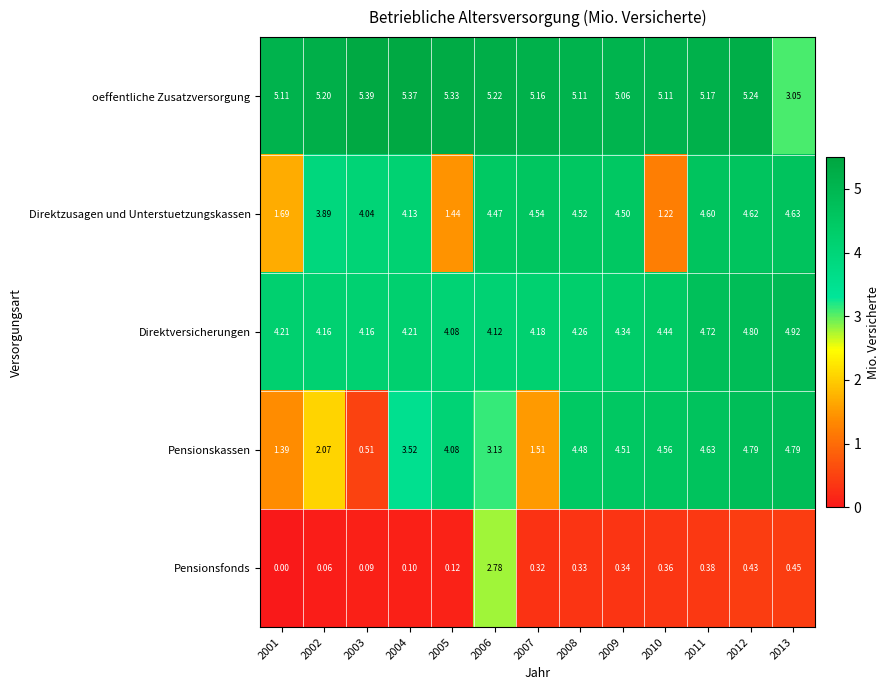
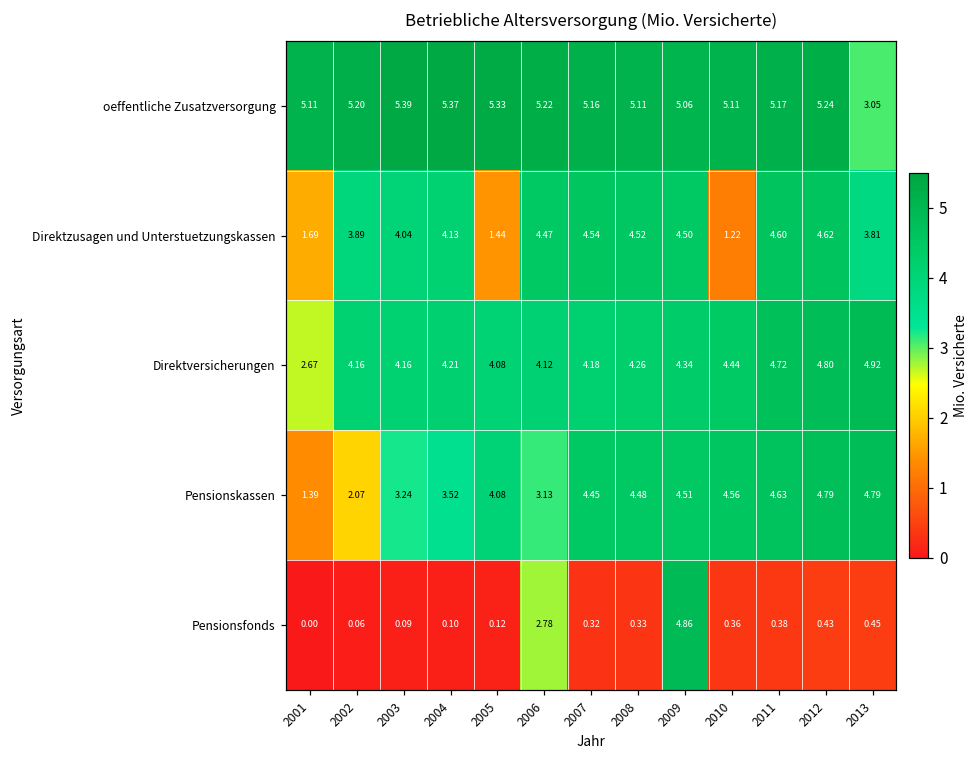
  {
    "oeffentliche Zusatzversorgung": {
      "2001": 5.11,
      "2002": 5.20,
      "2003": 5.39,
      "2004": 5.37,
      "2005": 5.33,
      "2006": 5.22,
      "2007": 5.16,
      "2008": 5.11,
      "2009": 5.06,
      "2010": 5.11,
      "2011": 5.17,
      "2012": 5.24,
      "2013": 3.05
    },
    "Direktzusagen und Unterstuetzungskassen": {
      "2001": 1.69,
      "2002": 3.89,
      "2003": 4.04,
      "2004": 4.13,
      "2005": 1.44,
      "2006": 4.47,
      "2007": 4.54,
      "2008": 4.52,
      "2009": 4.50,
      "2010": 1.22,
      "2011": 4.60,
      "2012": 4.62,
-     "2013": 4.63
+     "2013": 3.81
    },
    "Direktversicherungen": {
-     "2001": 4.21,
+     "2001": 2.67,
      "2002": 4.16,
      "2003": 4.16,
      "2004": 4.21,
      "2005": 4.08,
      "2006": 4.12,
      "2007": 4.18,
      "2008": 4.26,
      "2009": 4.34,
      "2010": 4.44,
      "2011": 4.72,
      "2012": 4.80,
      "2013": 4.92
    },
    "Pensionskassen": {
      "2001": 1.39,
      "2002": 2.07,
-     "2003": 0.51,
+     "2003": 3.24,
      "2004": 3.52,
      "2005": 4.08,
      "2006": 3.13,
-     "2007": 1.51,
+     "2007": 4.45,
      "2008": 4.48,
      "2009": 4.51,
      "2010": 4.56,
      "2011": 4.63,
      "2012": 4.79,
      "2013": 4.79
    },
    "Pensionsfonds": {
      "2001": 0.00,
      "2002": 0.06,
      "2003": 0.09,
      "2004": 0.10,
      "2005": 0.12,
      "2006": 2.78,
      "2007": 0.32,
      "2008": 0.33,
-     "2009": 0.34,
+     "2009": 4.86,
      "2010": 0.36,
      "2011": 0.38,
      "2012": 0.43,
      "2013": 0.45
    }
  }
